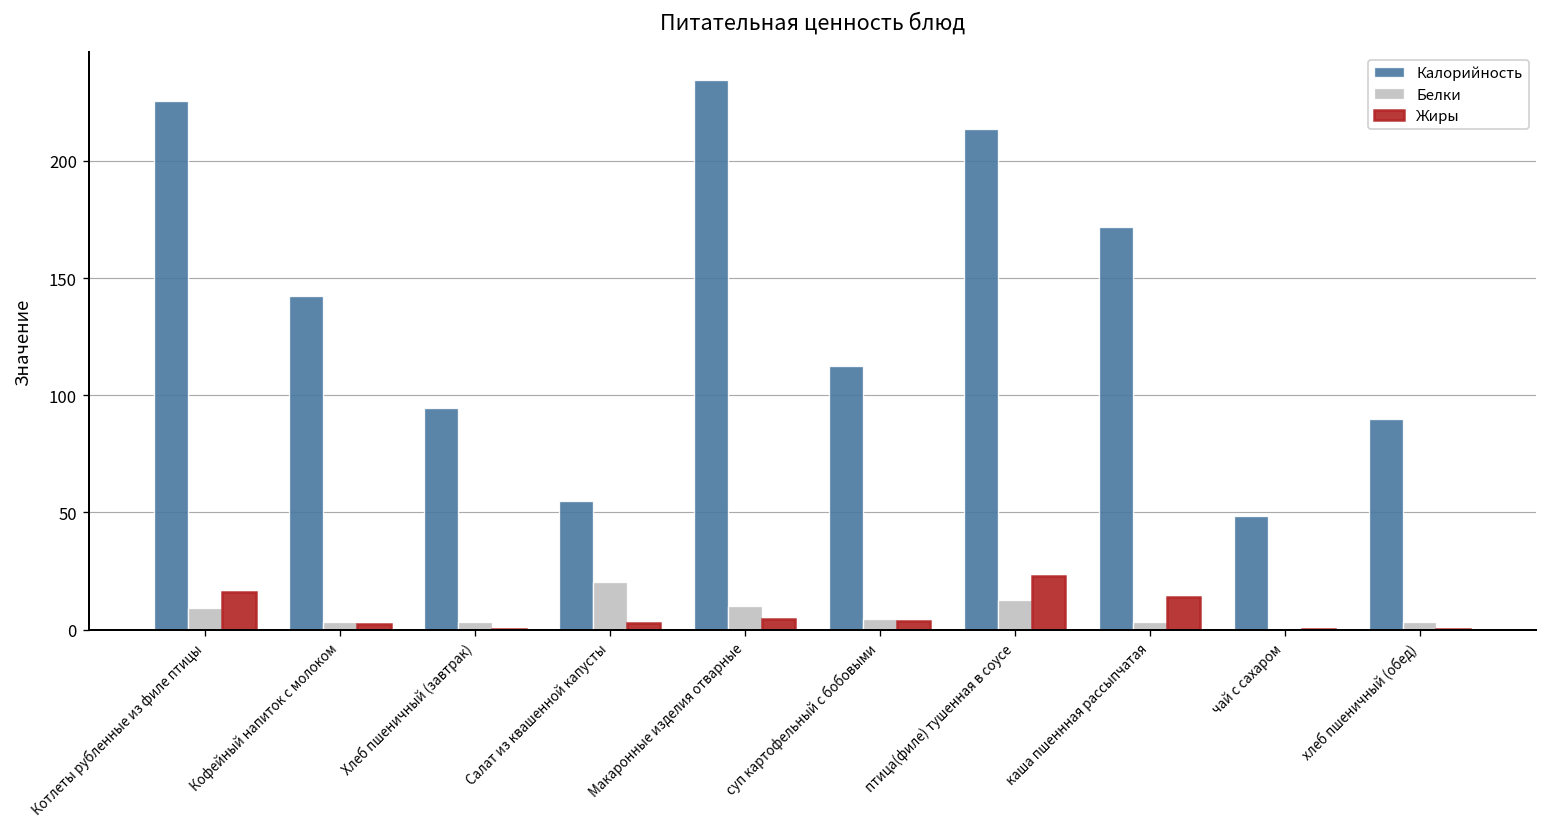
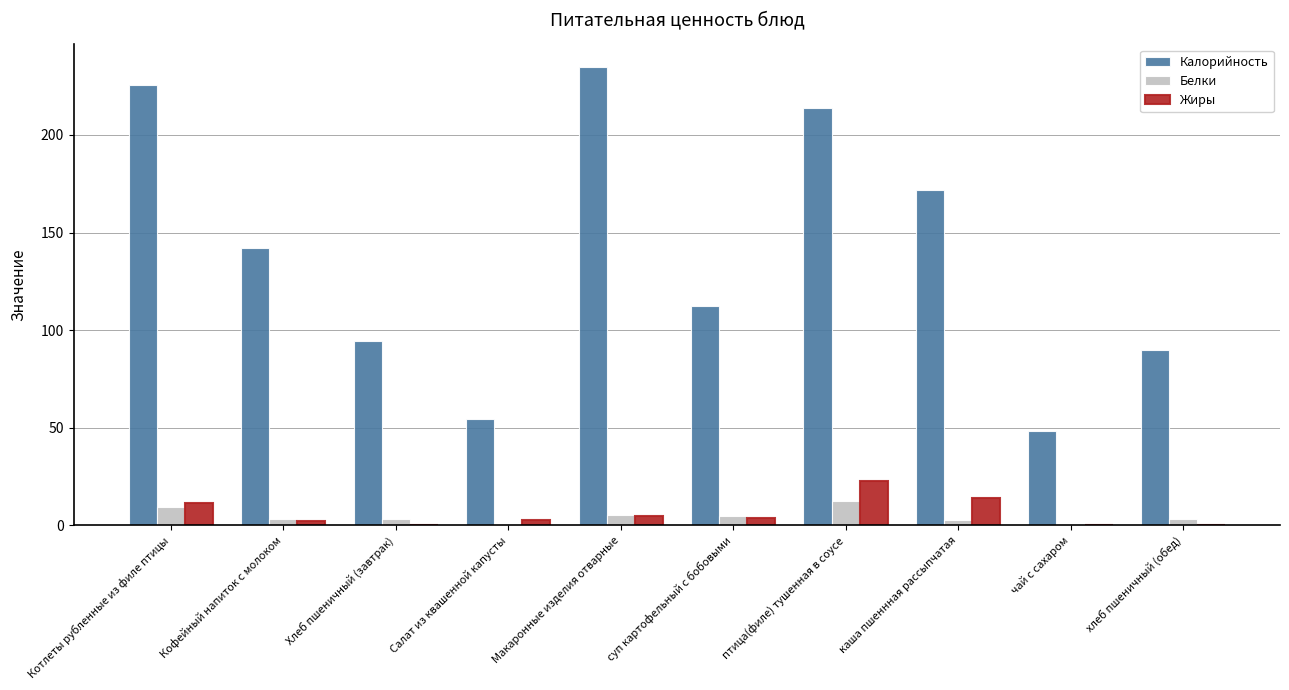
  {
    "Калорийность": {
      "Котлеты рубленные из филе птицы": 226,
      "Кофейный напиток с молоком": 142,
      "Хлеб пшеничный (завтрак)": 95,
      "Салат из квашенной капусты": 55,
      "Макаронные изделия отварные": 235,
      "суп картофельный с бобовыми": 113,
      "птица(филе) тушенная в соусе": 214,
      "каша пшеннная рассыпчатая": 172,
      "чай с сахаром": 49,
      "хлеб пшеничный (обед)": 90
    },
    "Белки": {
      "Котлеты рубленные из филе птицы": 9,
      "Кофейный напиток с молоком": 3,
      "Хлеб пшеничный (завтрак)": 3,
-     "Салат из квашенной капусты": 20,
-     "Макаронные изделия отварные": 10,
+     "Салат из квашенной капусты": 1,
+     "Макаронные изделия отварные": 5,
      "суп картофельный с бобовыми": 5,
      "птица(филе) тушенная в соусе": 13,
      "каша пшеннная рассыпчатая": 3,
      "хлеб пшеничный (обед)": 3
    },
    "Жиры": {
-     "Котлеты рубленные из филе птицы": 16,
+     "Котлеты рубленные из филе птицы": 11,
      "Кофейный напиток с молоком": 2,
      "Салат из квашенной капусты": 3,
      "Макаронные изделия отварные": 5,
      "суп картофельный с бобовыми": 4,
      "птица(филе) тушенная в соусе": 23,
      "каша пшеннная рассыпчатая": 14
    }
  }
